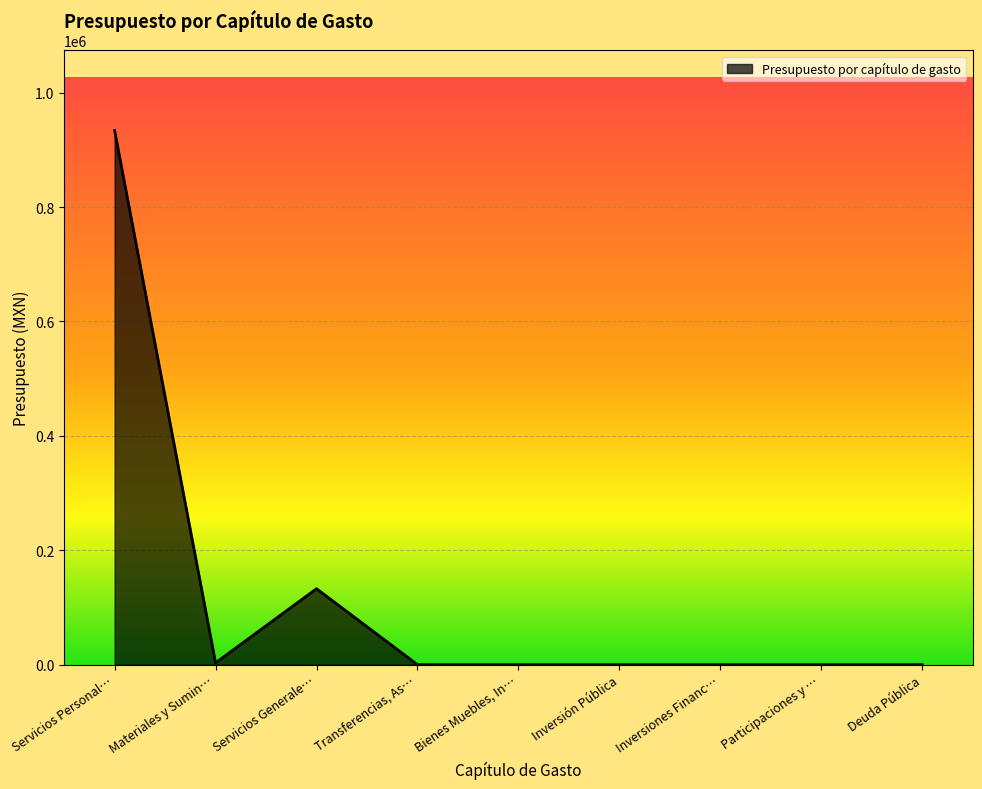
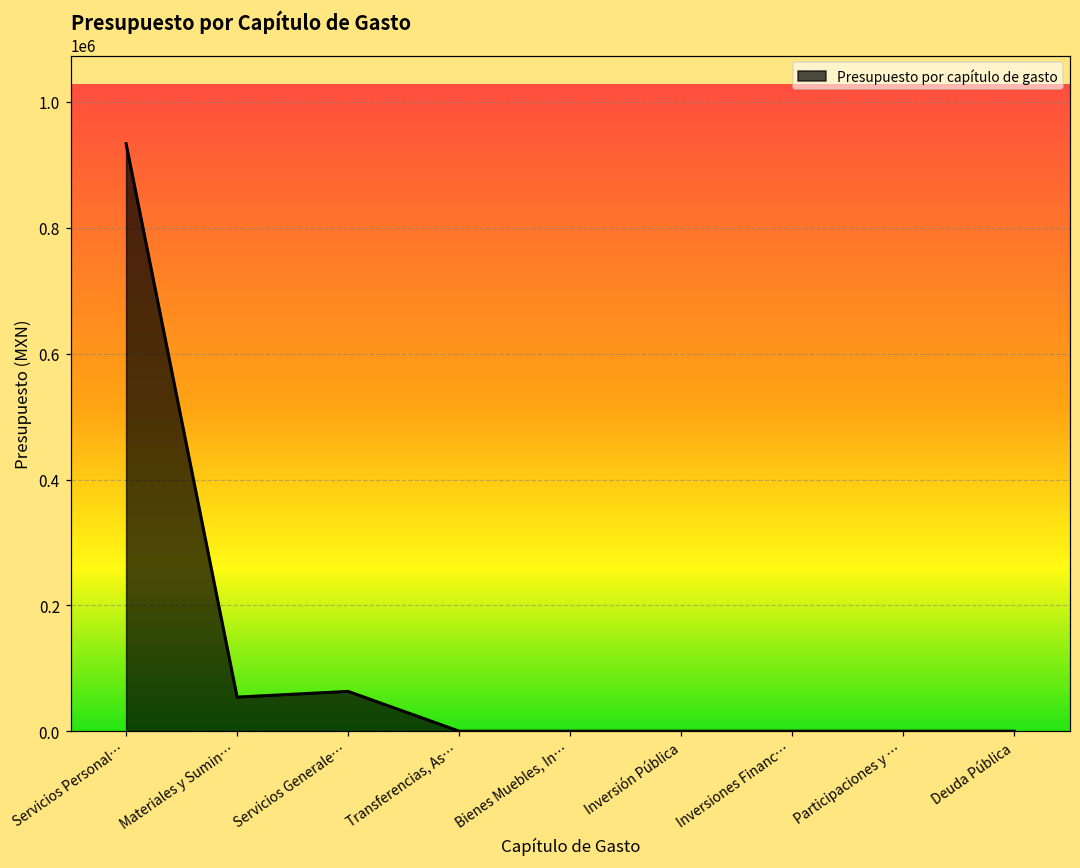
  {
    "Servicios Personal…": 930000,
-   "Materiales y Sumin…": 0,
-   "Servicios Generale…": 130000,
+   "Materiales y Sumin…": 50000,
+   "Servicios Generale…": 60000,
    "Transferencias, As…": 0,
    "Bienes Muebles, In…": 0,
    "Inversión Pública": 0,
    "Inversiones Financ…": 0,
    "Participaciones y …": 0,
    "Deuda Pública": 0
  }
